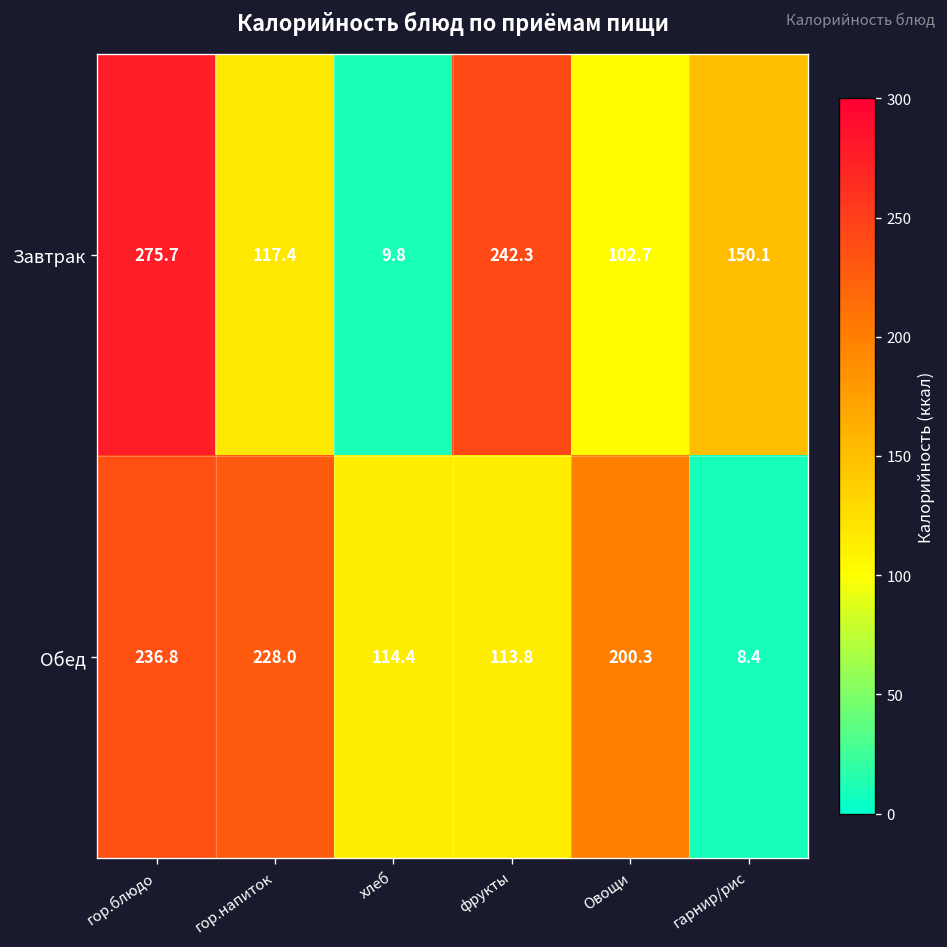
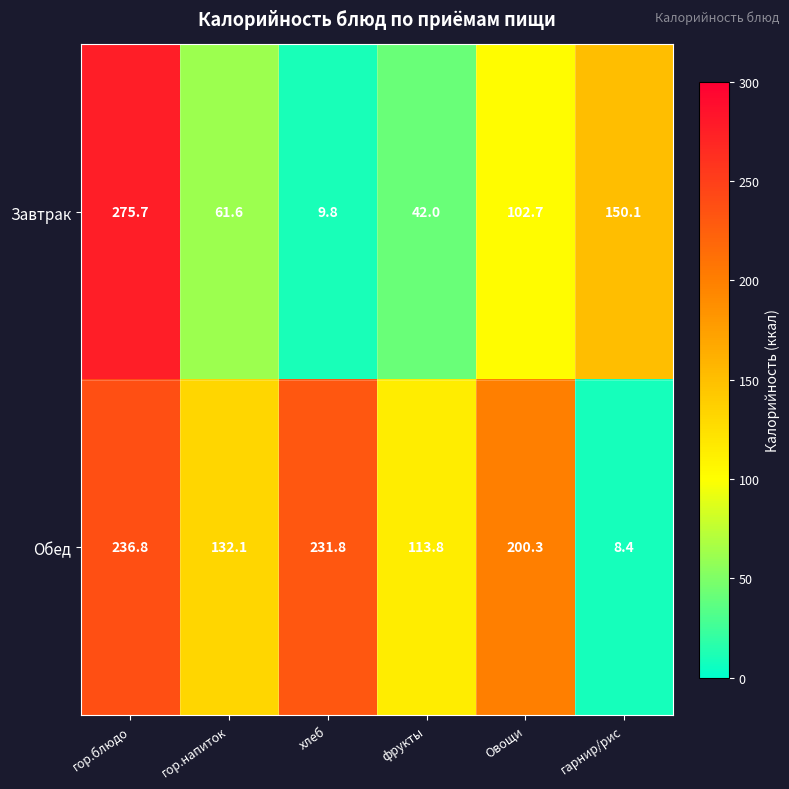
  {
    "Завтрак": {
      "гор.блюдо": 275.7,
-     "гор.напиток": 117.4,
+     "гор.напиток": 61.6,
      "хлеб": 9.8,
-     "фрукты": 242.3,
+     "фрукты": 42.0,
      "Овощи": 102.7,
      "гарнир/рис": 150.1
    },
    "Обед": {
      "гор.блюдо": 236.8,
-     "гор.напиток": 228.0,
-     "хлеб": 114.4,
+     "гор.напиток": 132.1,
+     "хлеб": 231.8,
      "фрукты": 113.8,
      "Овощи": 200.3,
      "гарнир/рис": 8.4
    }
  }
